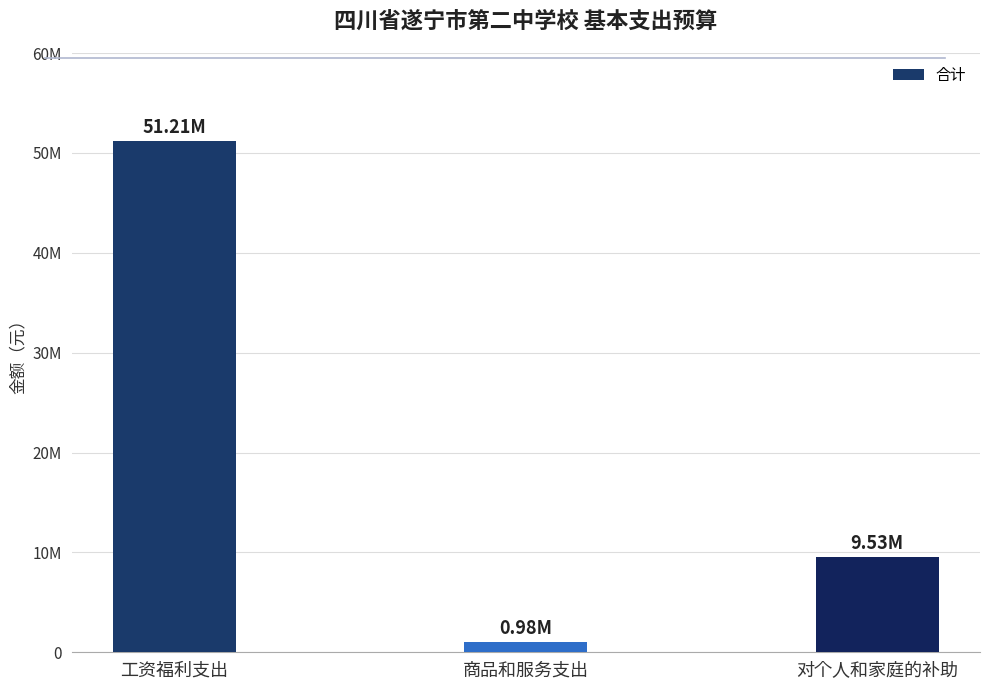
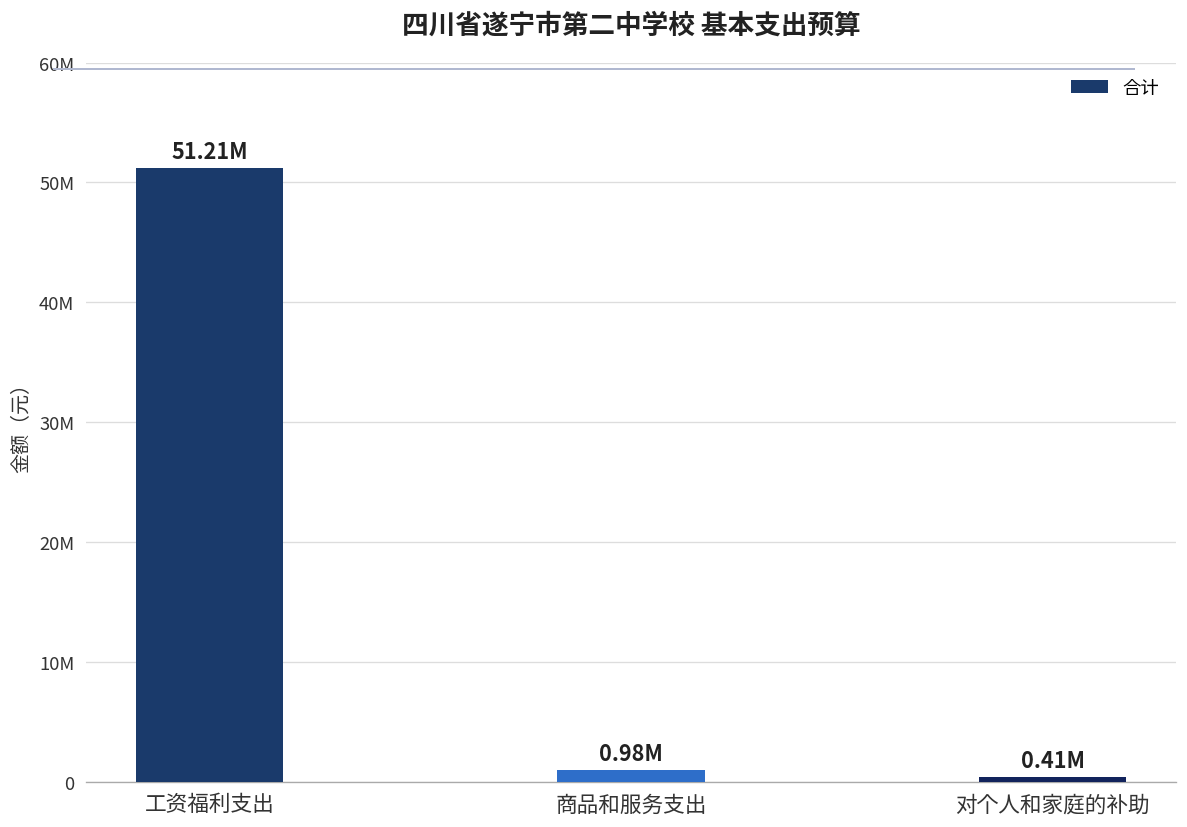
  {
    "工资福利支出": "51.21M",
    "商品和服务支出": "0.98M",
-   "对个人和家庭的补助": "9.53M"
+   "对个人和家庭的补助": "0.41M"
  }
